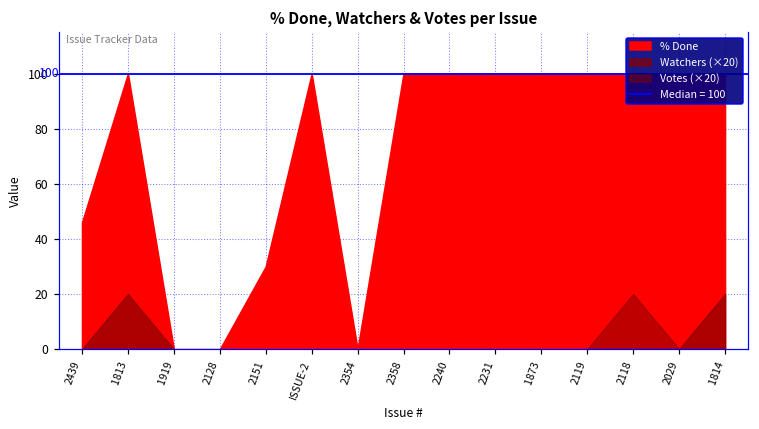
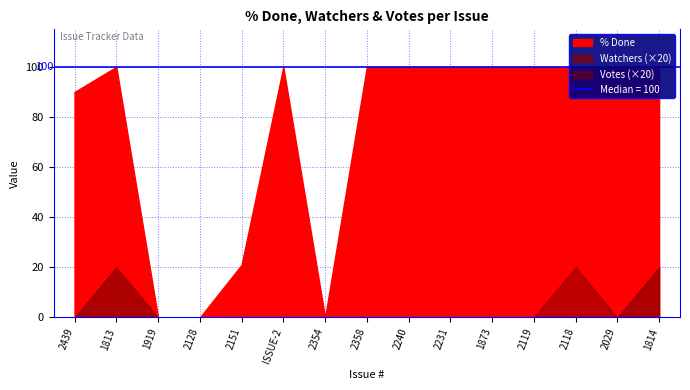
  {
    "% Done": {
-     "2439": 46,
+     "2439": 90,
      "1813": 100,
-     "2151": 30,
+     "2151": 21,
      "ISSUE-2": 100,
      "2358": 100,
      "2240": 100,
      "2231": 100,
      "1873": 100,
      "2119": 100
    }
  }
